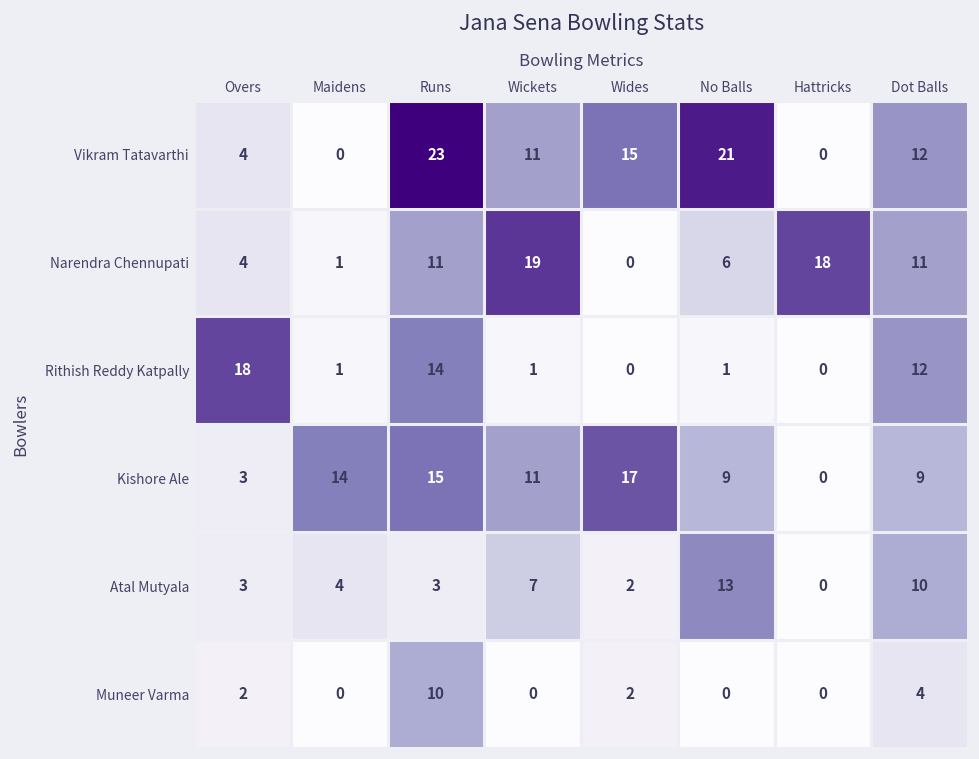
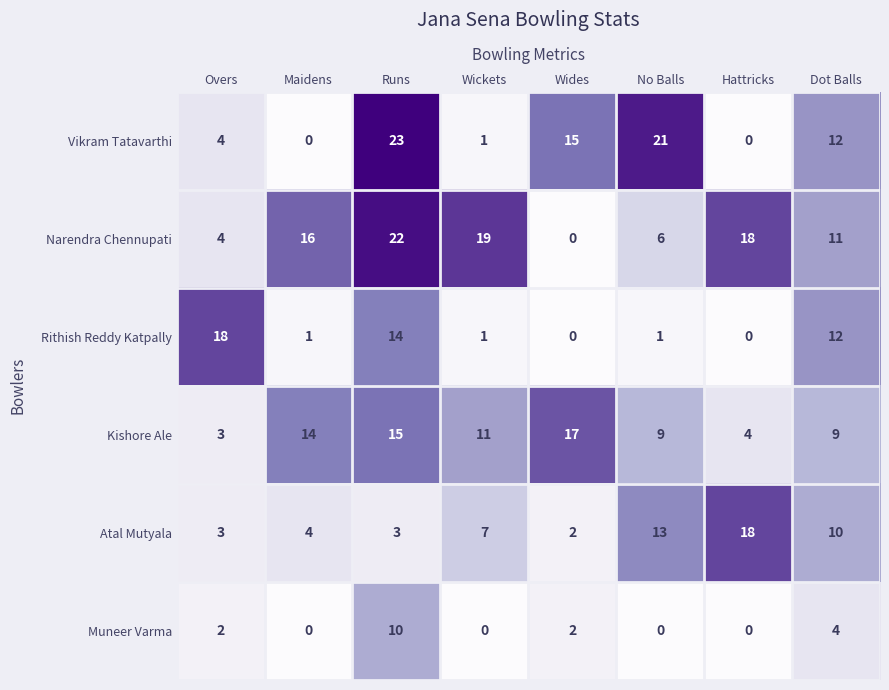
  {
    "Vikram Tatavarthi": {
      "Overs": 4,
      "Maidens": 0,
      "Runs": 23,
-     "Wickets": 11,
+     "Wickets": 1,
      "Wides": 15,
      "No Balls": 21,
      "Hattricks": 0,
      "Dot Balls": 12
    },
    "Narendra Chennupati": {
      "Overs": 4,
-     "Maidens": 1,
-     "Runs": 11,
+     "Maidens": 16,
+     "Runs": 22,
      "Wickets": 19,
      "Wides": 0,
      "No Balls": 6,
      "Hattricks": 18,
      "Dot Balls": 11
    },
    "Rithish Reddy Katpally": {
      "Overs": 18,
      "Maidens": 1,
      "Runs": 14,
      "Wickets": 1,
      "Wides": 0,
      "No Balls": 1,
      "Hattricks": 0,
      "Dot Balls": 12
    },
    "Kishore Ale": {
      "Overs": 3,
      "Maidens": 14,
      "Runs": 15,
      "Wickets": 11,
      "Wides": 17,
      "No Balls": 9,
-     "Hattricks": 0,
+     "Hattricks": 4,
      "Dot Balls": 9
    },
    "Atal Mutyala": {
      "Overs": 3,
      "Maidens": 4,
      "Runs": 3,
      "Wickets": 7,
      "Wides": 2,
      "No Balls": 13,
-     "Hattricks": 0,
+     "Hattricks": 18,
      "Dot Balls": 10
    },
    "Muneer Varma": {
      "Overs": 2,
      "Maidens": 0,
      "Runs": 10,
      "Wickets": 0,
      "Wides": 2,
      "No Balls": 0,
      "Hattricks": 0,
      "Dot Balls": 4
    }
  }
